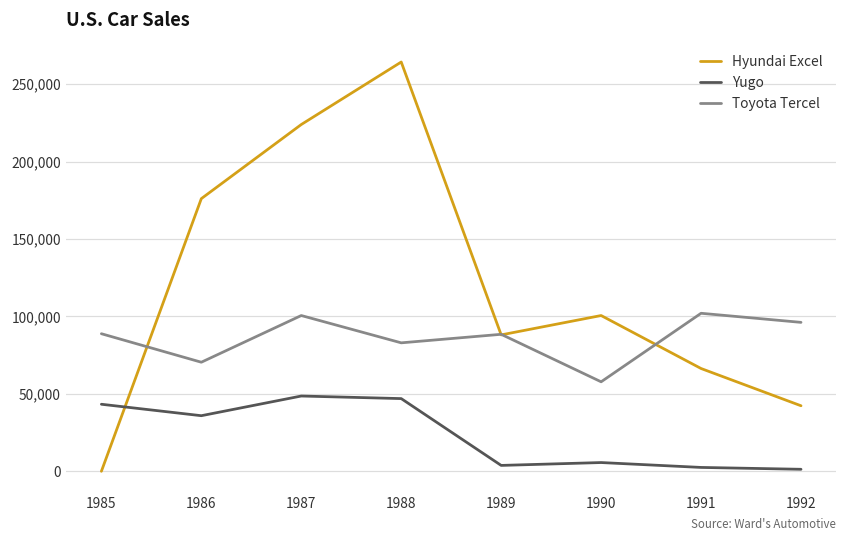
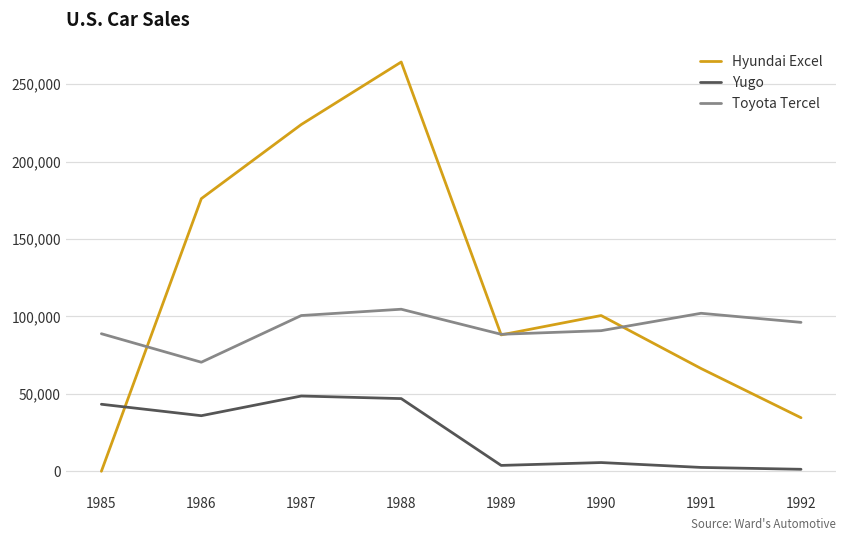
  {
    "Hyundai Excel": {
      "1985": "0",
      "1986": "176,000",
      "1987": "224,000",
      "1988": "264,000",
      "1990": "101,000",
      "1991": "66,000",
-     "1992": "42,000"
+     "1992": "35,000"
    },
    "Yugo": {
      "1985": "43,000",
      "1986": "36,000",
      "1987": "49,000",
      "1988": "47,000",
      "1989": "4,000",
      "1990": "6,000",
      "1991": "3,000",
      "1992": "1,000"
    },
    "Toyota Tercel": {
      "1985": "89,000",
      "1986": "70,000",
      "1987": "101,000",
-     "1988": "83,000",
-     "1990": "58,000",
+     "1988": "105,000",
+     "1990": "91,000",
      "1991": "102,000",
      "1992": "96,000"
    }
  }
